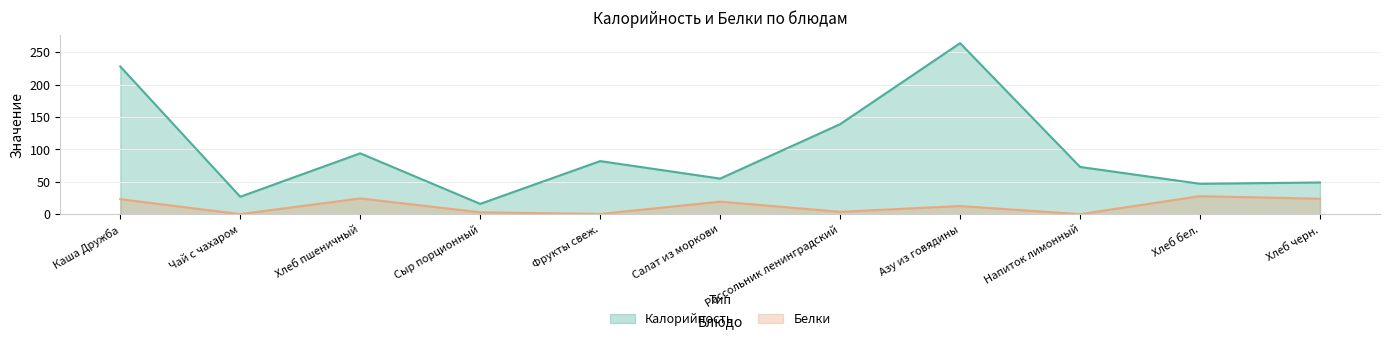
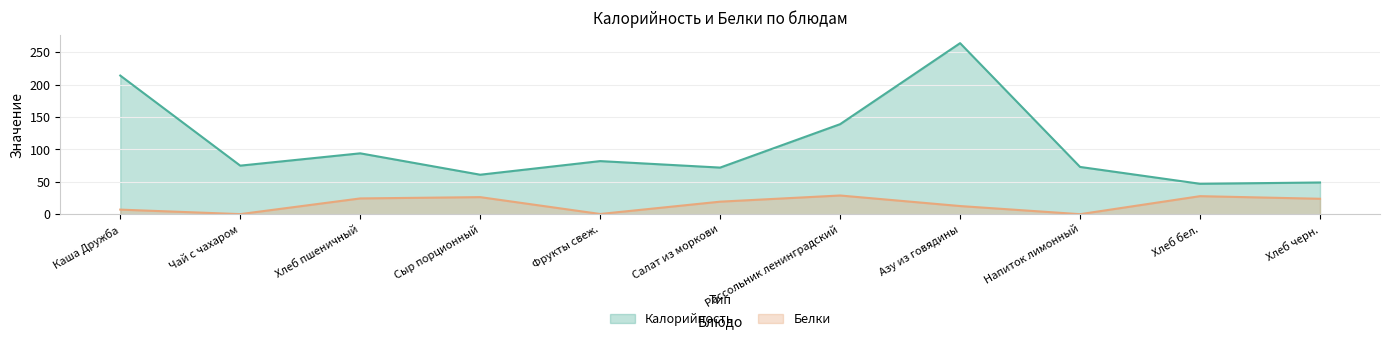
  {
    "Калорийность": {
-     "Каша Дружба": 230,
-     "Чай с чахаром": 30,
+     "Каша Дружба": 210,
+     "Чай с чахаром": 80,
      "Хлеб пшеничный": 90,
-     "Сыр порционный": 20,
+     "Сыр порционный": 60,
      "Фрукты свеж.": 80,
-     "Салат из моркови": 60,
+     "Салат из моркови": 70,
      "Рассольник ленинградский": 140,
      "Азу из говядины": 260,
      "Напиток лимонный": 70,
      "Хлеб бел.": 50,
      "Хлеб черн.": 50
    },
    "Белки": {
-     "Каша Дружба": 20,
+     "Каша Дружба": 10,
      "Чай с чахаром": 0,
      "Хлеб пшеничный": 20,
-     "Сыр порционный": 0,
+     "Сыр порционный": 30,
      "Фрукты свеж.": 0,
      "Салат из моркови": 20,
-     "Рассольник ленинградский": 0,
+     "Рассольник ленинградский": 30,
      "Азу из говядины": 10,
      "Напиток лимонный": 0,
      "Хлеб бел.": 30,
      "Хлеб черн.": 20
    }
  }
